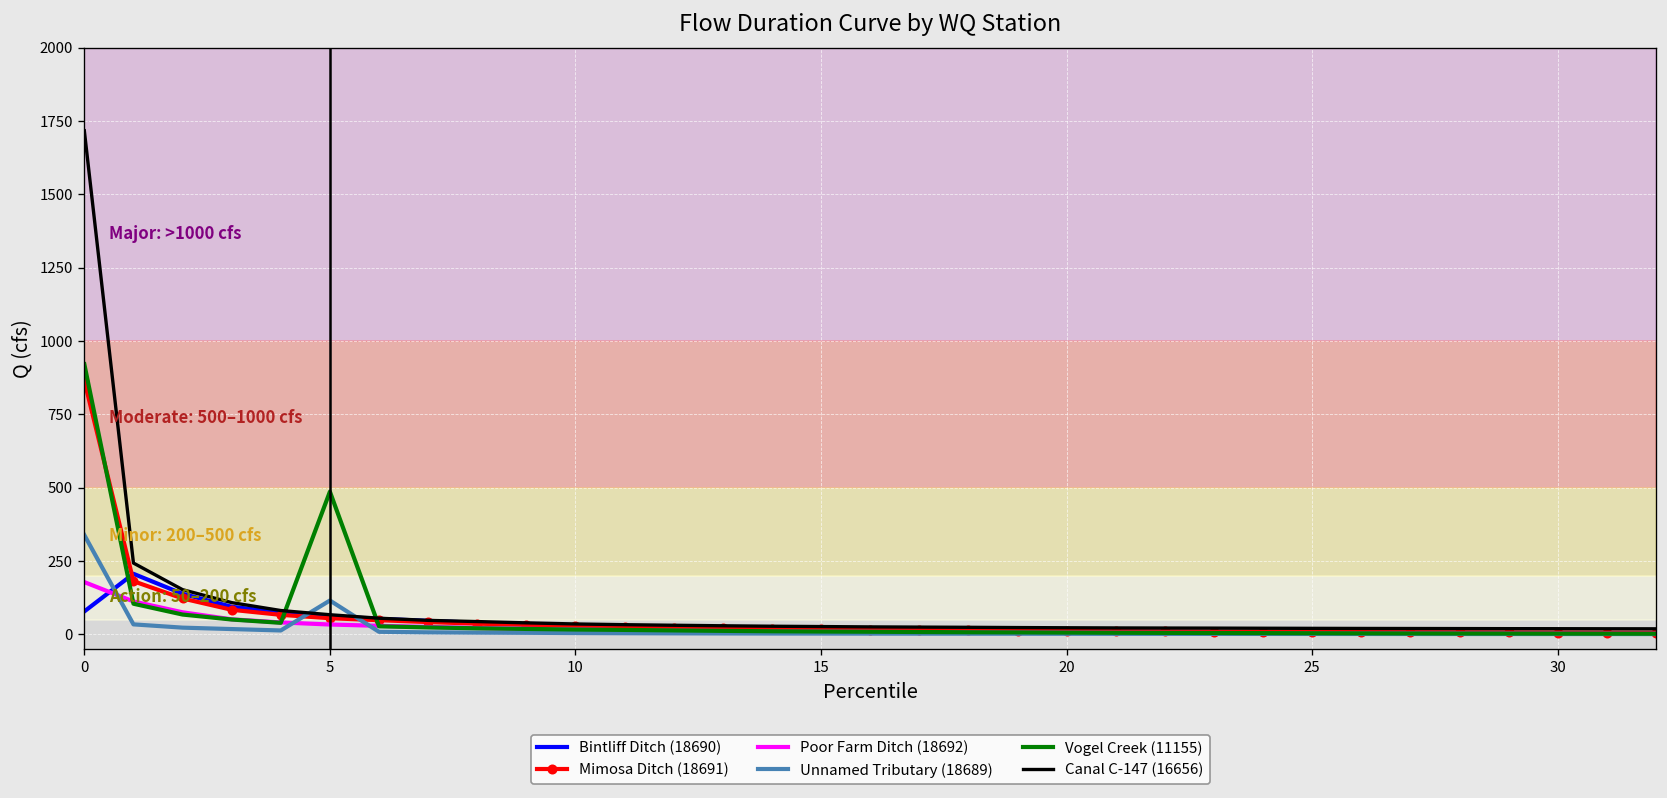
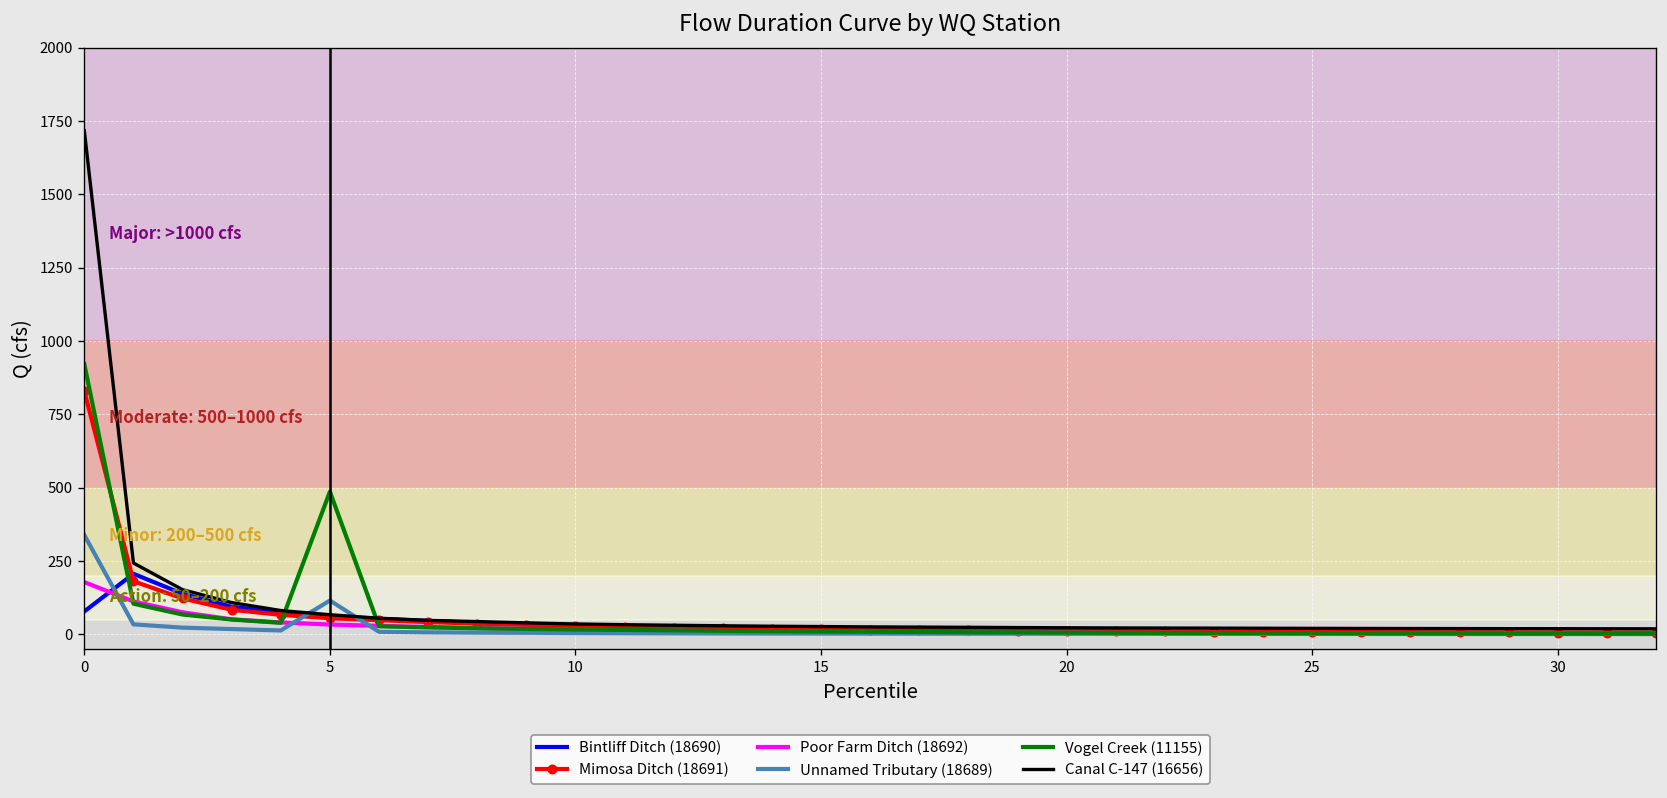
  {
    "Bintliff Ditch (18690)": {
      "0": 80
    },
    "Mimosa Ditch (18691)": {
-     "0": 860
+     "0": 830
    },
    "Poor Farm Ditch (18692)": {
      "0": 180,
      "5": 30
    },
    "Unnamed Tributary (18689)": {
      "0": 340,
      "5": 120,
      "10": 0
    },
    "Vogel Creek (11155)": {
      "0": 920,
      "5": 490
    },
    "Canal C-147 (16656)": {
      "0": 1720,
      "20": 20,
      "25": 20,
      "30": 20
    }
  }
